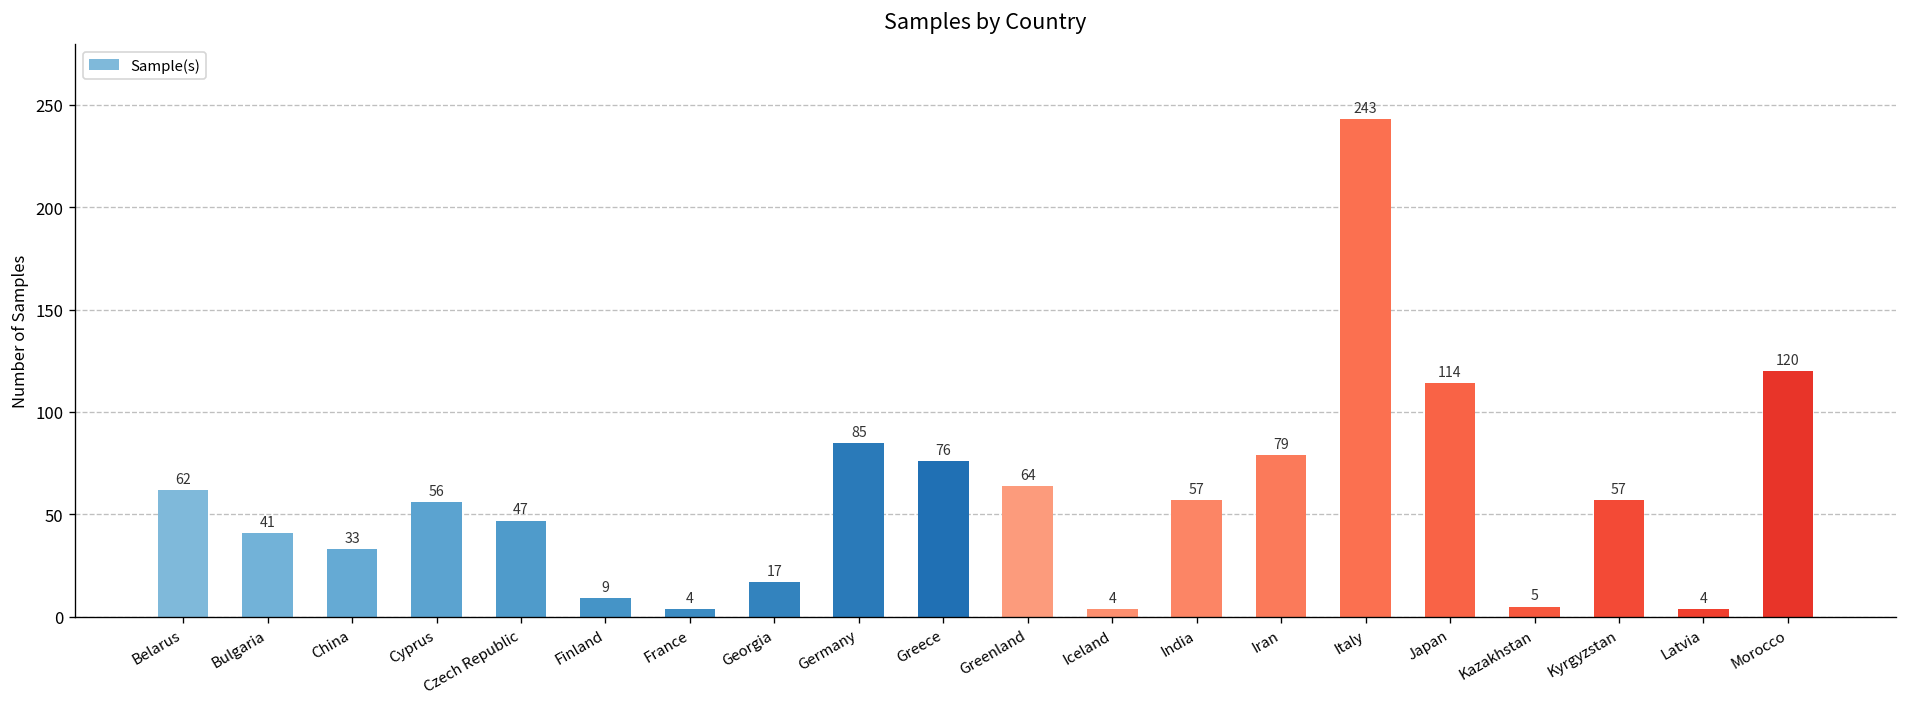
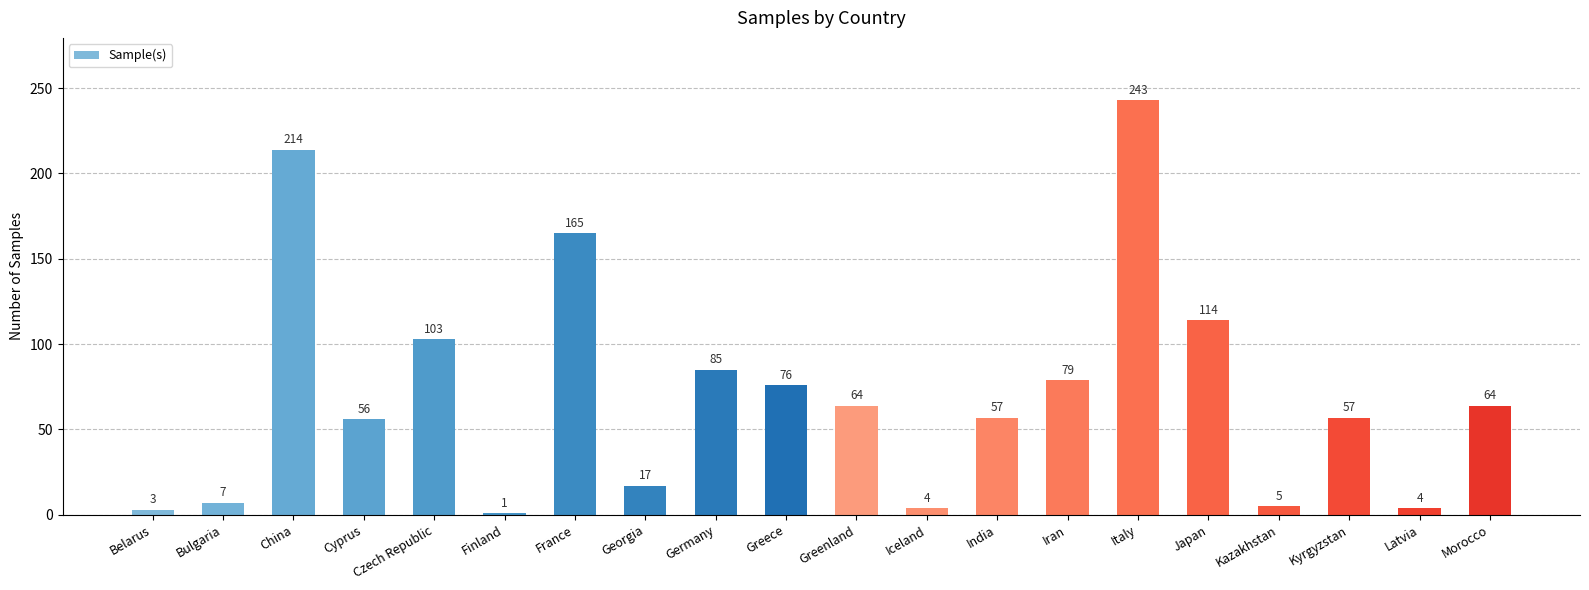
  {
-   "Belarus": 62,
-   "Bulgaria": 41,
-   "China": 33,
+   "Belarus": 3,
+   "Bulgaria": 7,
+   "China": 214,
    "Cyprus": 56,
-   "Czech Republic": 47,
-   "Finland": 9,
-   "France": 4,
+   "Czech Republic": 103,
+   "Finland": 1,
+   "France": 165,
    "Georgia": 17,
    "Germany": 85,
    "Greece": 76,
    "Greenland": 64,
    "Iceland": 4,
    "India": 57,
    "Iran": 79,
    "Italy": 243,
    "Japan": 114,
    "Kazakhstan": 5,
    "Kyrgyzstan": 57,
    "Latvia": 4,
-   "Morocco": 120
+   "Morocco": 64
  }
